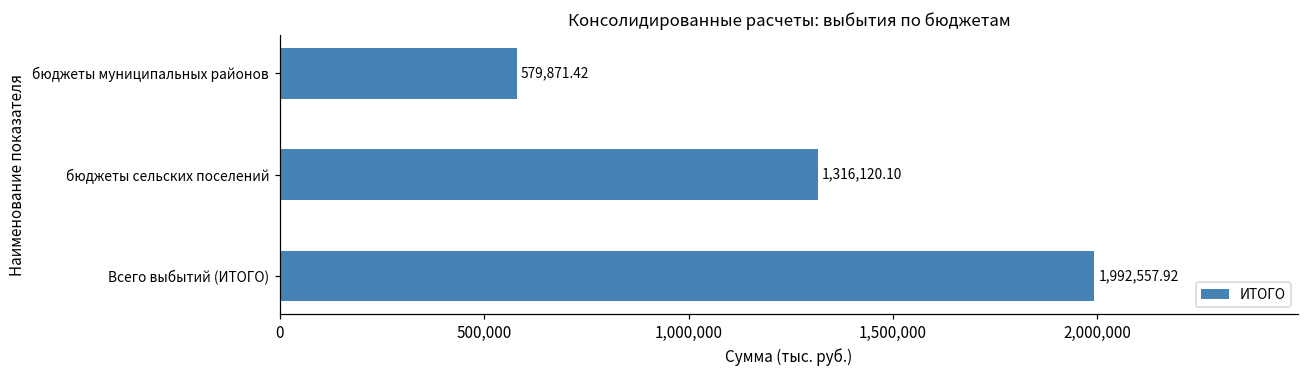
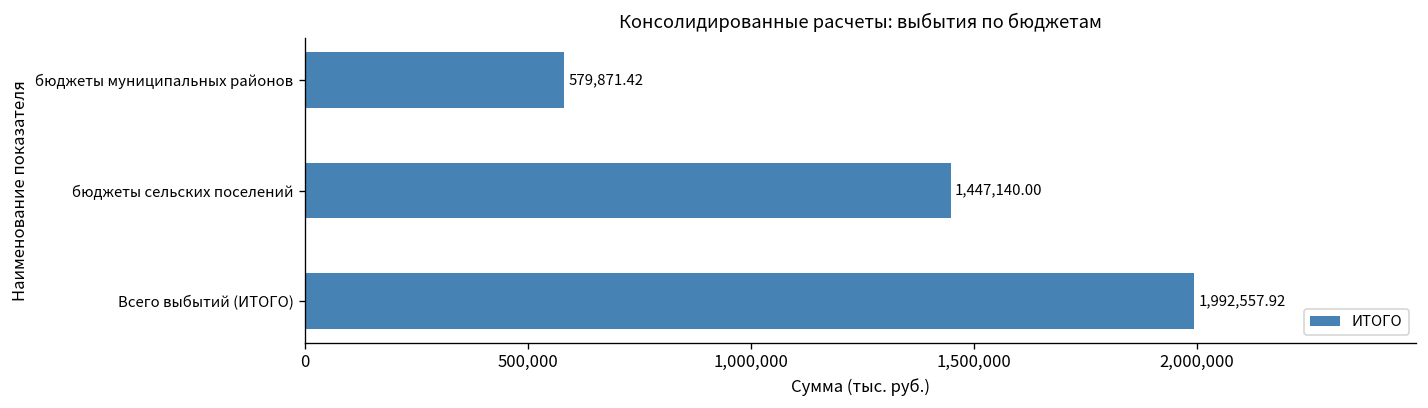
  {
    "бюджеты муниципальных районов": "579,871.42",
-   "бюджеты сельских поселений": "1,316,120.10",
+   "бюджеты сельских поселений": "1,447,140.00",
    "Всего выбытий (ИТОГО)": "1,992,557.92"
  }
